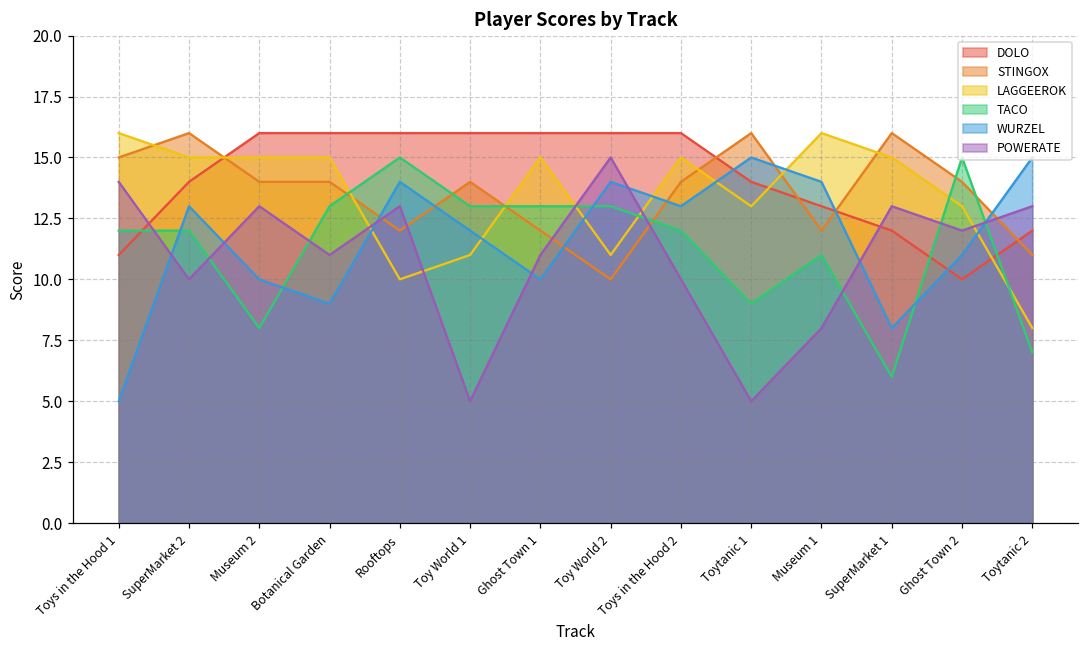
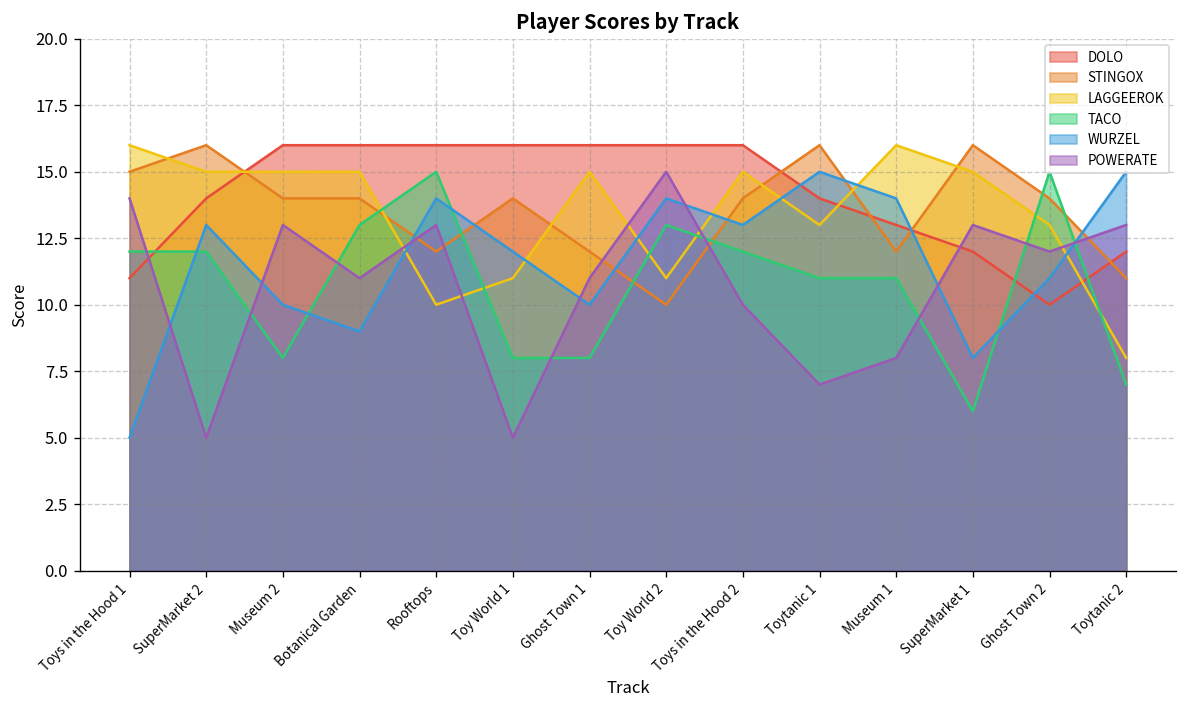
  {
    "TACO": {
      "Toys in the Hood 1": 12,
      "SuperMarket 2": 12,
      "Museum 2": 8,
      "Botanical Garden": 13,
      "Rooftops": 15,
-     "Toy World 1": 13,
-     "Ghost Town 1": 13,
+     "Toy World 1": 8,
+     "Ghost Town 1": 8,
      "Toy World 2": 13,
      "Toys in the Hood 2": 12,
-     "Toytanic 1": 9,
+     "Toytanic 1": 11,
      "Museum 1": 11,
      "SuperMarket 1": 6,
      "Ghost Town 2": 15,
      "Toytanic 2": 7
    },
    "WURZEL": {
      "Toys in the Hood 1": 5,
      "SuperMarket 2": 13,
      "Museum 2": 10,
      "Botanical Garden": 9,
      "Rooftops": 14,
      "Toy World 1": 12,
      "Ghost Town 1": 10,
      "Toy World 2": 14,
      "Toys in the Hood 2": 13,
      "Toytanic 1": 15,
      "Museum 1": 14,
      "SuperMarket 1": 8,
      "Ghost Town 2": 11,
      "Toytanic 2": 15
    },
    "POWERATE": {
      "Toys in the Hood 1": 14,
-     "SuperMarket 2": 10,
+     "SuperMarket 2": 5,
      "Museum 2": 13,
      "Botanical Garden": 11,
      "Rooftops": 13,
      "Toy World 1": 5,
      "Ghost Town 1": 11,
      "Toy World 2": 15,
      "Toys in the Hood 2": 10,
-     "Toytanic 1": 5,
+     "Toytanic 1": 7,
      "Museum 1": 8,
      "SuperMarket 1": 13,
      "Ghost Town 2": 12,
      "Toytanic 2": 13
    }
  }
